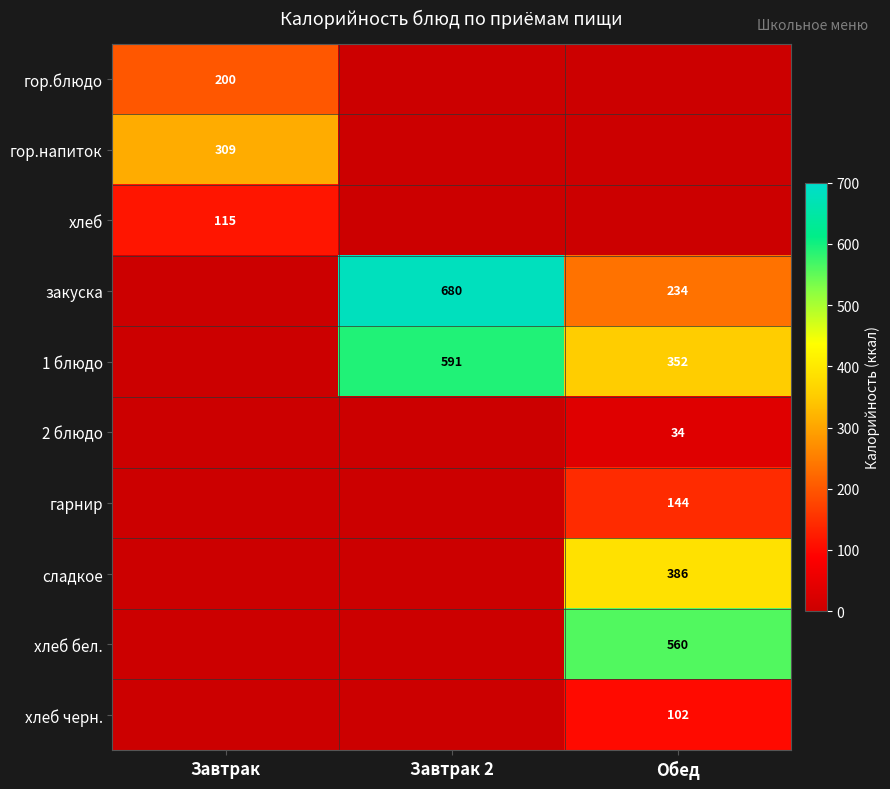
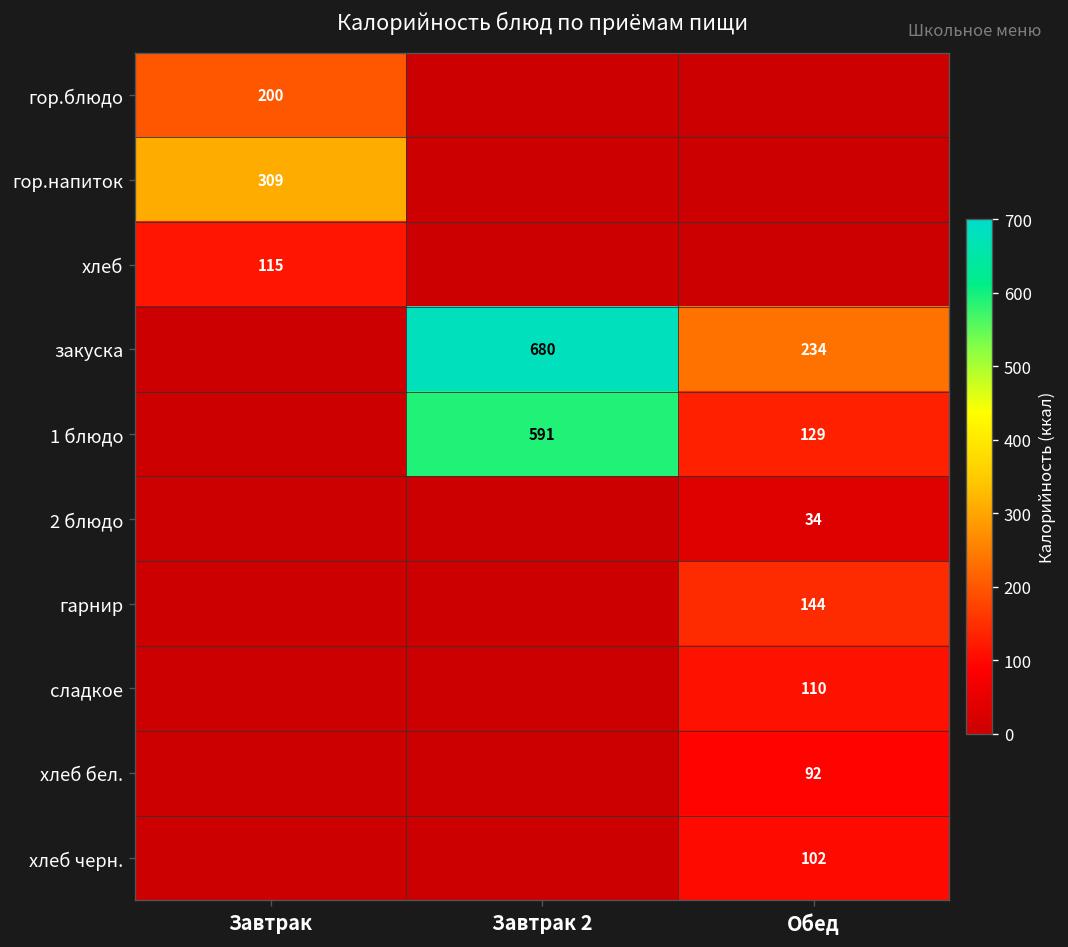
  {
    "гор.блюдо": {
      "Завтрак": 200
    },
    "гор.напиток": {
      "Завтрак": 309
    },
    "хлеб": {
      "Завтрак": 115
    },
    "закуска": {
      "Завтрак 2": 680,
      "Обед": 234
    },
    "1 блюдо": {
      "Завтрак 2": 591,
-     "Обед": 352
+     "Обед": 129
    },
    "2 блюдо": {
      "Обед": 34
    },
    "гарнир": {
      "Обед": 144
    },
    "сладкое": {
-     "Обед": 386
+     "Обед": 110
    },
    "хлеб бел.": {
-     "Обед": 560
+     "Обед": 92
    },
    "хлеб черн.": {
      "Обед": 102
    }
  }
